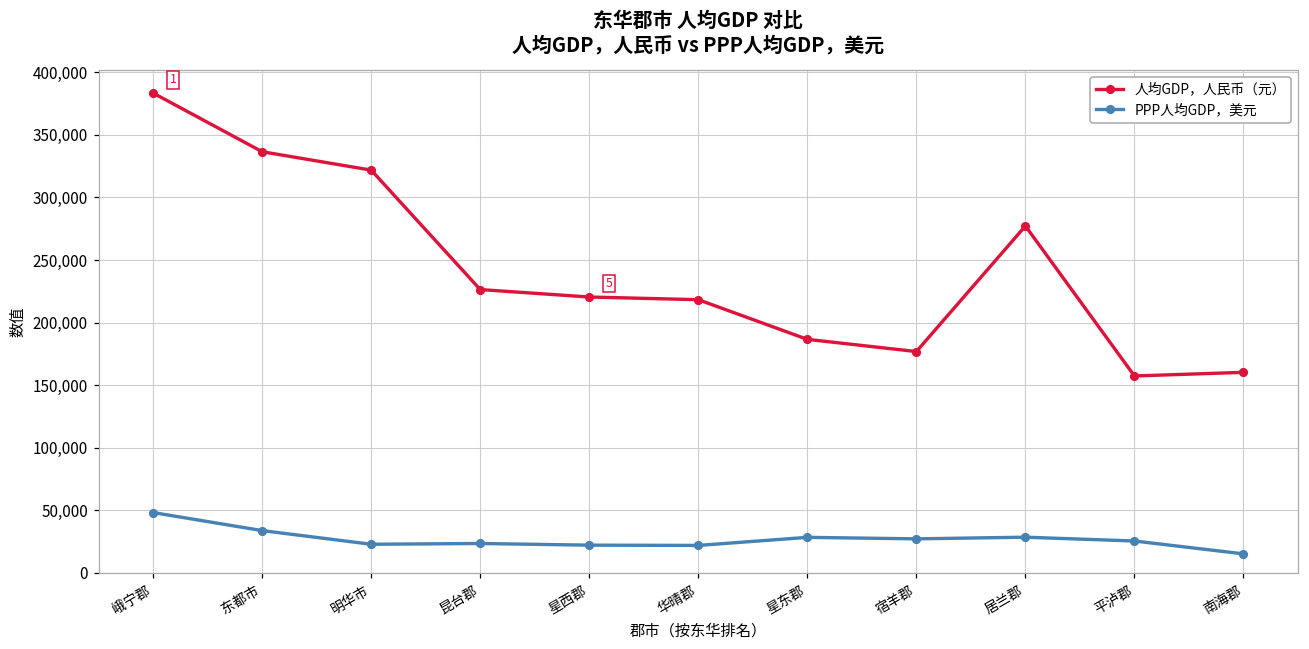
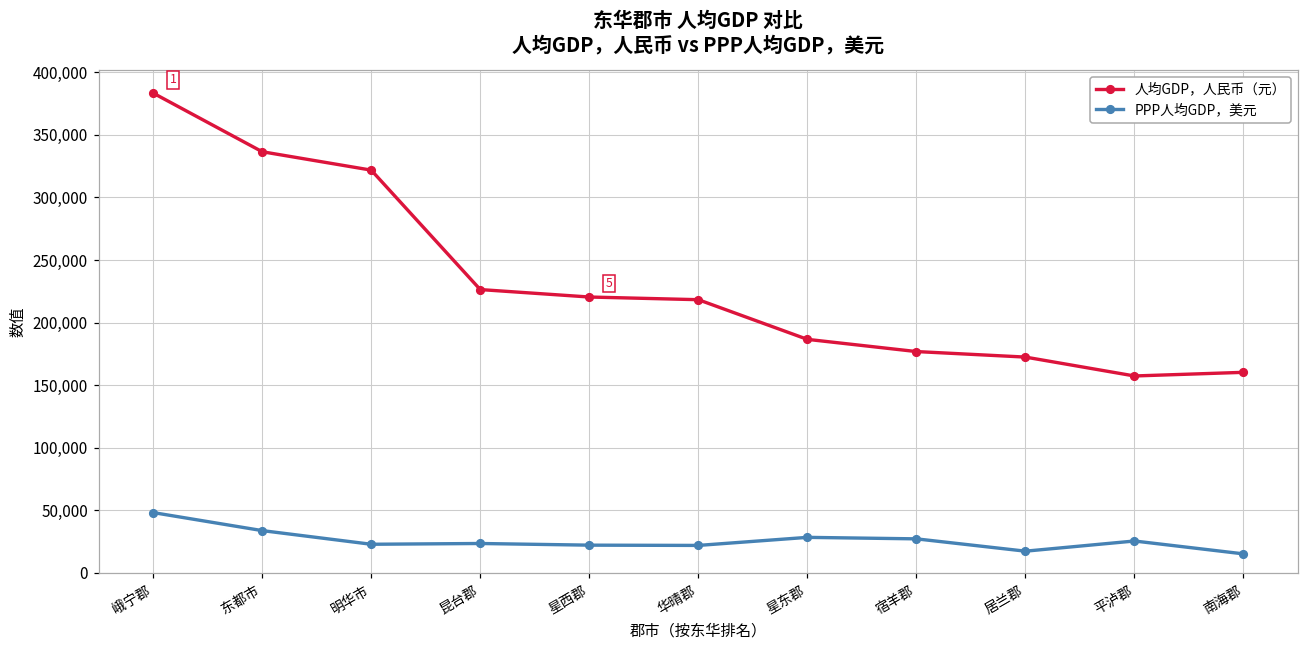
  {
    "人均GDP，人民币（元）": {
      "东都市": "337,000",
      "明华市": "322,000",
      "昆台郡": "226,000",
      "华晴郡": "218,000",
      "星东郡": "187,000",
      "宿羊郡": "177,000",
-     "居兰郡": "277,000",
+     "居兰郡": "172,000",
      "平泸郡": "157,000",
      "南海郡": "160,000"
    },
    "PPP人均GDP，美元": {
      "峨宁郡": "48,000",
      "东都市": "34,000",
      "明华市": "23,000",
      "昆台郡": "23,000",
      "星西郡": "22,000",
      "华晴郡": "22,000",
      "星东郡": "28,000",
      "宿羊郡": "27,000",
-     "居兰郡": "28,000",
+     "居兰郡": "17,000",
      "平泸郡": "25,000",
      "南海郡": "15,000"
    }
  }
